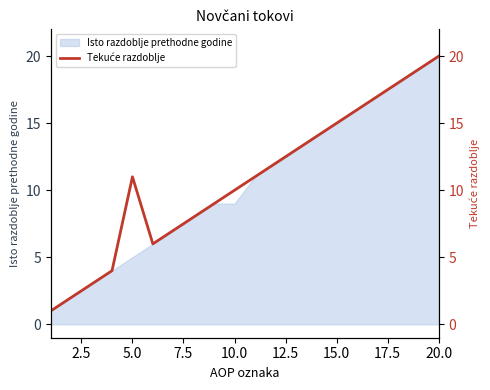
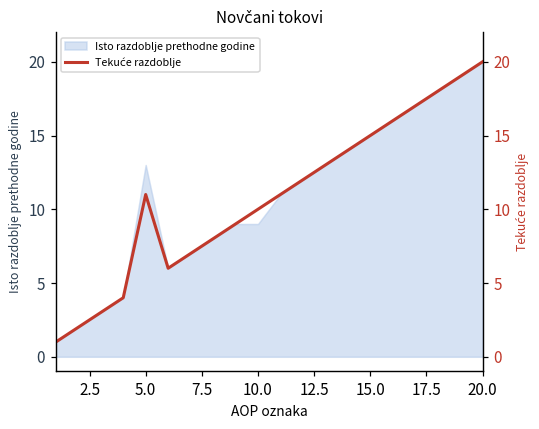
  {
    "Isto razdoblje prethodne godine": {
-     "5.0": 5,
+     "5.0": 13,
      "10.0": 9,
      "15.0": 15,
      "20.0": 20
    },
    "Tekuće razdoblje": {
      "5.0": 11.0,
      "10.0": 10.0,
      "15.0": 15.0,
      "20.0": 20.0
    }
  }
